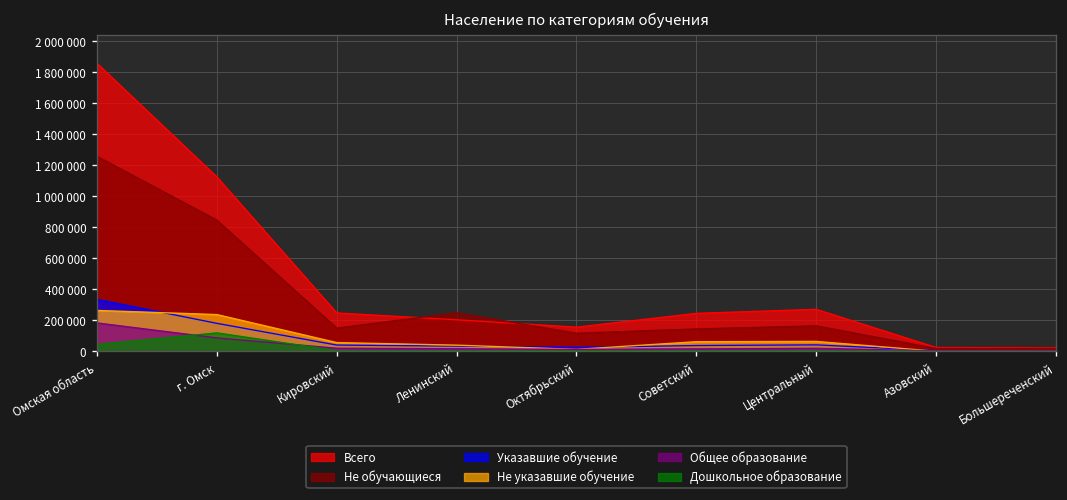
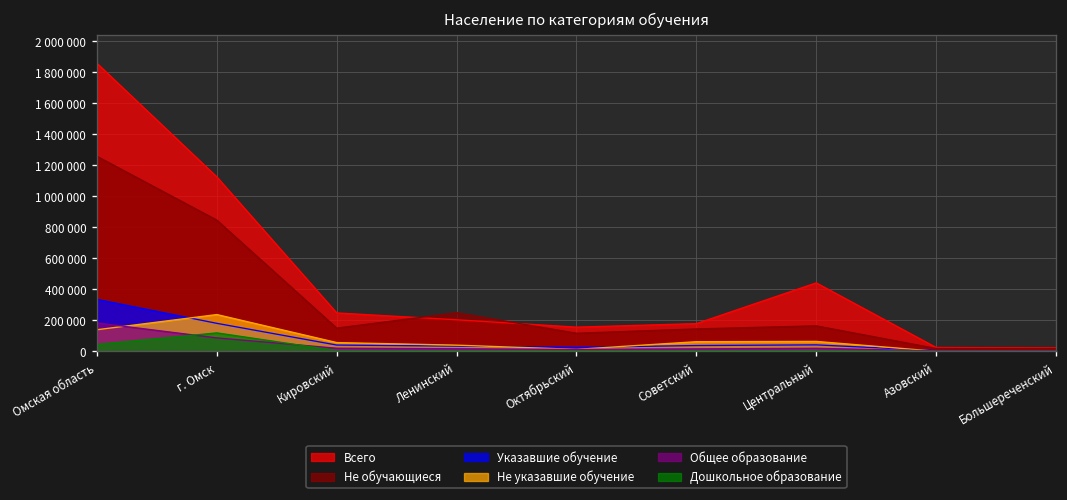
  {
    "Всего": {
      "Омская область": 1860000,
      "г. Омск": 1130000,
      "Кировский": 250000,
      "Ленинский": 200000,
      "Октябрьский": 160000,
-     "Советский": 250000,
-     "Центральный": 270000
+     "Советский": 180000,
+     "Центральный": 440000
    },
    "Не обучающиеся": {
      "Омская область": 1260000,
      "г. Омск": 850000,
      "Кировский": 150000,
      "Ленинский": 250000,
      "Октябрьский": 120000,
      "Советский": 150000,
      "Центральный": 160000
    },
    "Указавшие обучение": {
      "Омская область": 340000,
      "г. Омск": 180000,
      "Советский": 40000,
      "Центральный": 40000
    },
    "Не указавшие обучение": {
-     "Омская область": 260000,
+     "Омская область": 140000,
      "г. Омск": 240000,
      "Советский": 60000,
      "Центральный": 60000
    },
    "Общее образование": {
      "Омская область": 180000,
      "г. Омск": 90000
    },
    "Дошкольное образование": {
      "Омская область": 50000,
      "г. Омск": 120000
    }
  }
